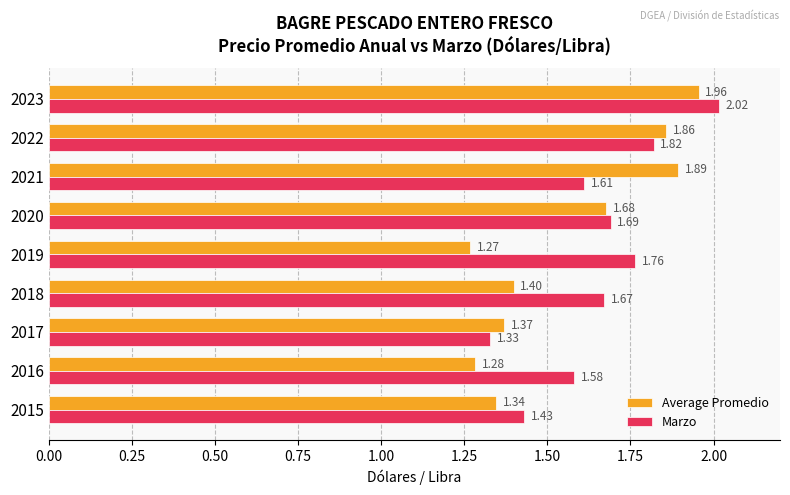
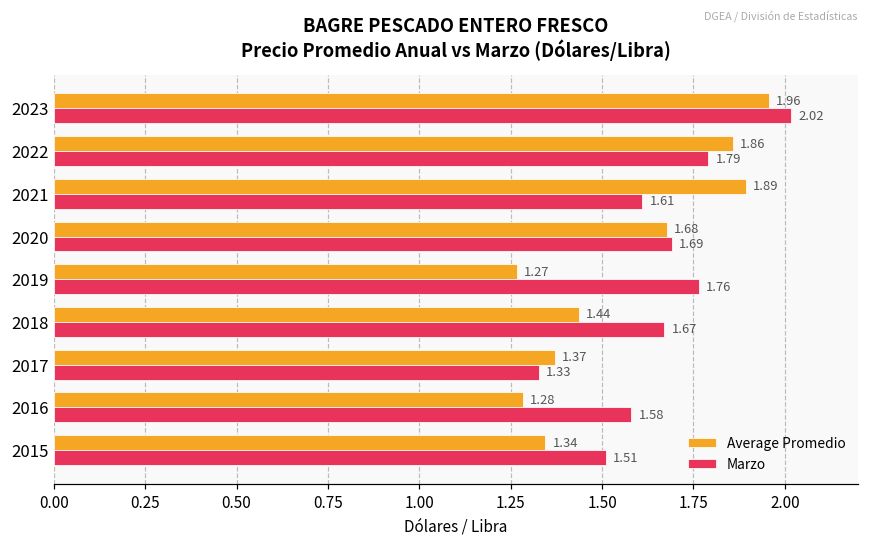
  {
    "Average Promedio": {
      "2023": 1.96,
      "2022": 1.86,
      "2021": 1.89,
      "2020": 1.68,
      "2019": 1.27,
-     "2018": 1.40,
+     "2018": 1.44,
      "2017": 1.37,
      "2016": 1.28,
      "2015": 1.34
    },
    "Marzo": {
      "2023": 2.02,
-     "2022": 1.82,
+     "2022": 1.79,
      "2021": 1.61,
      "2020": 1.69,
      "2019": 1.76,
      "2018": 1.67,
      "2017": 1.33,
      "2016": 1.58,
-     "2015": 1.43
+     "2015": 1.51
    }
  }
